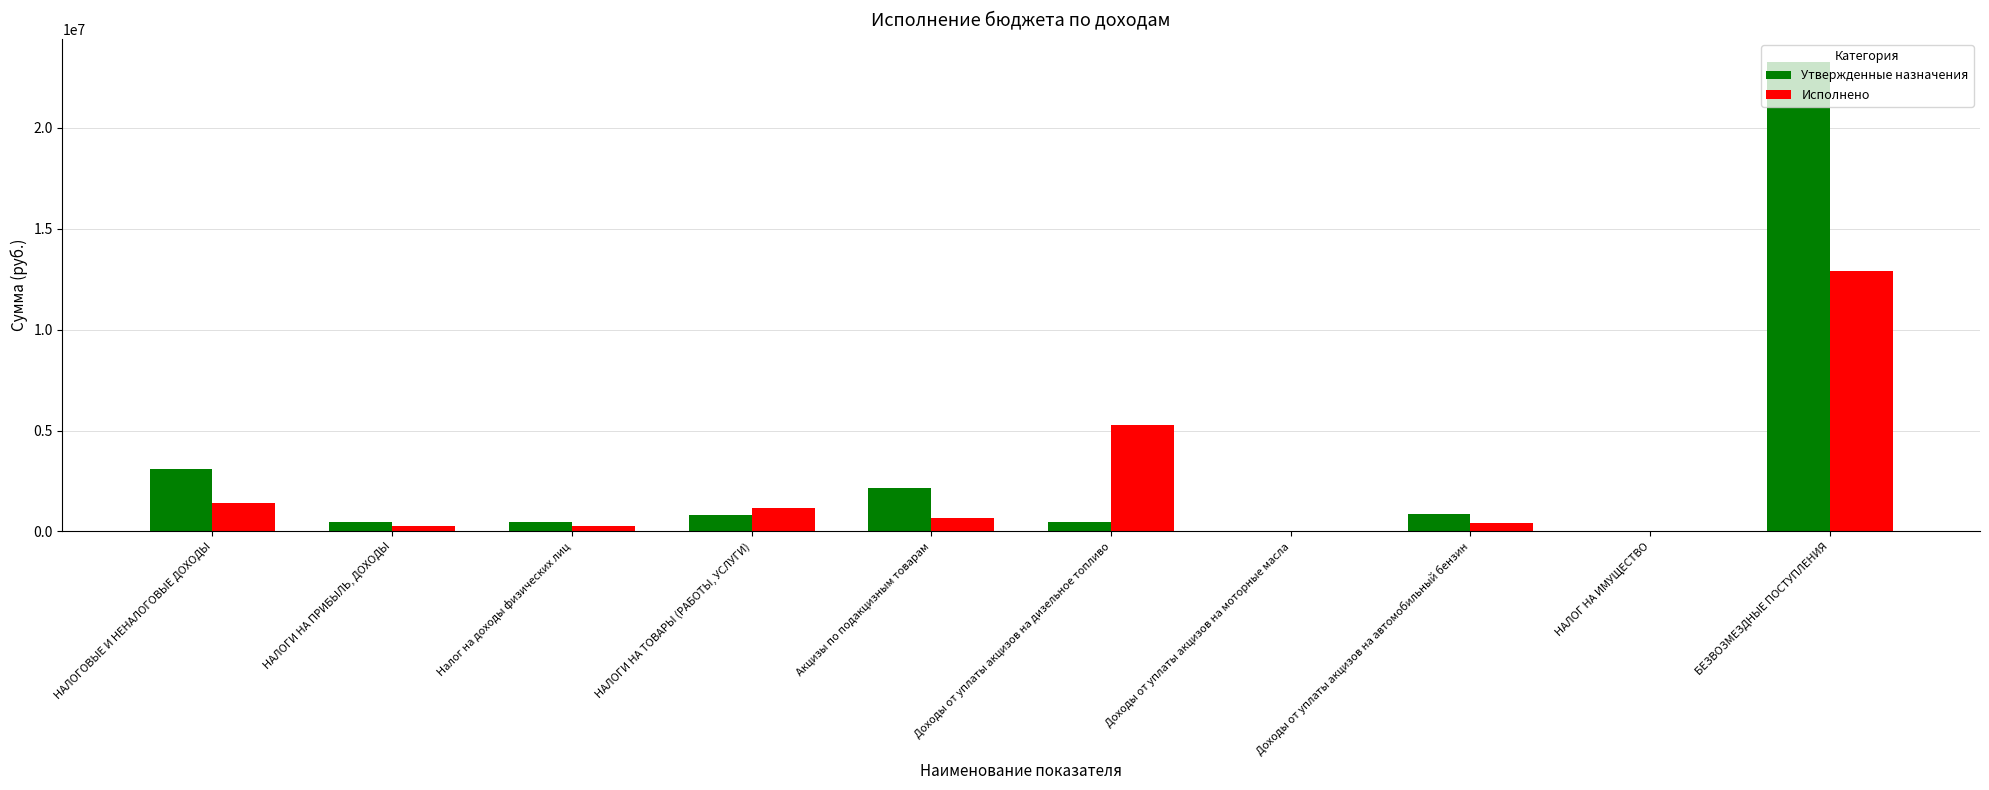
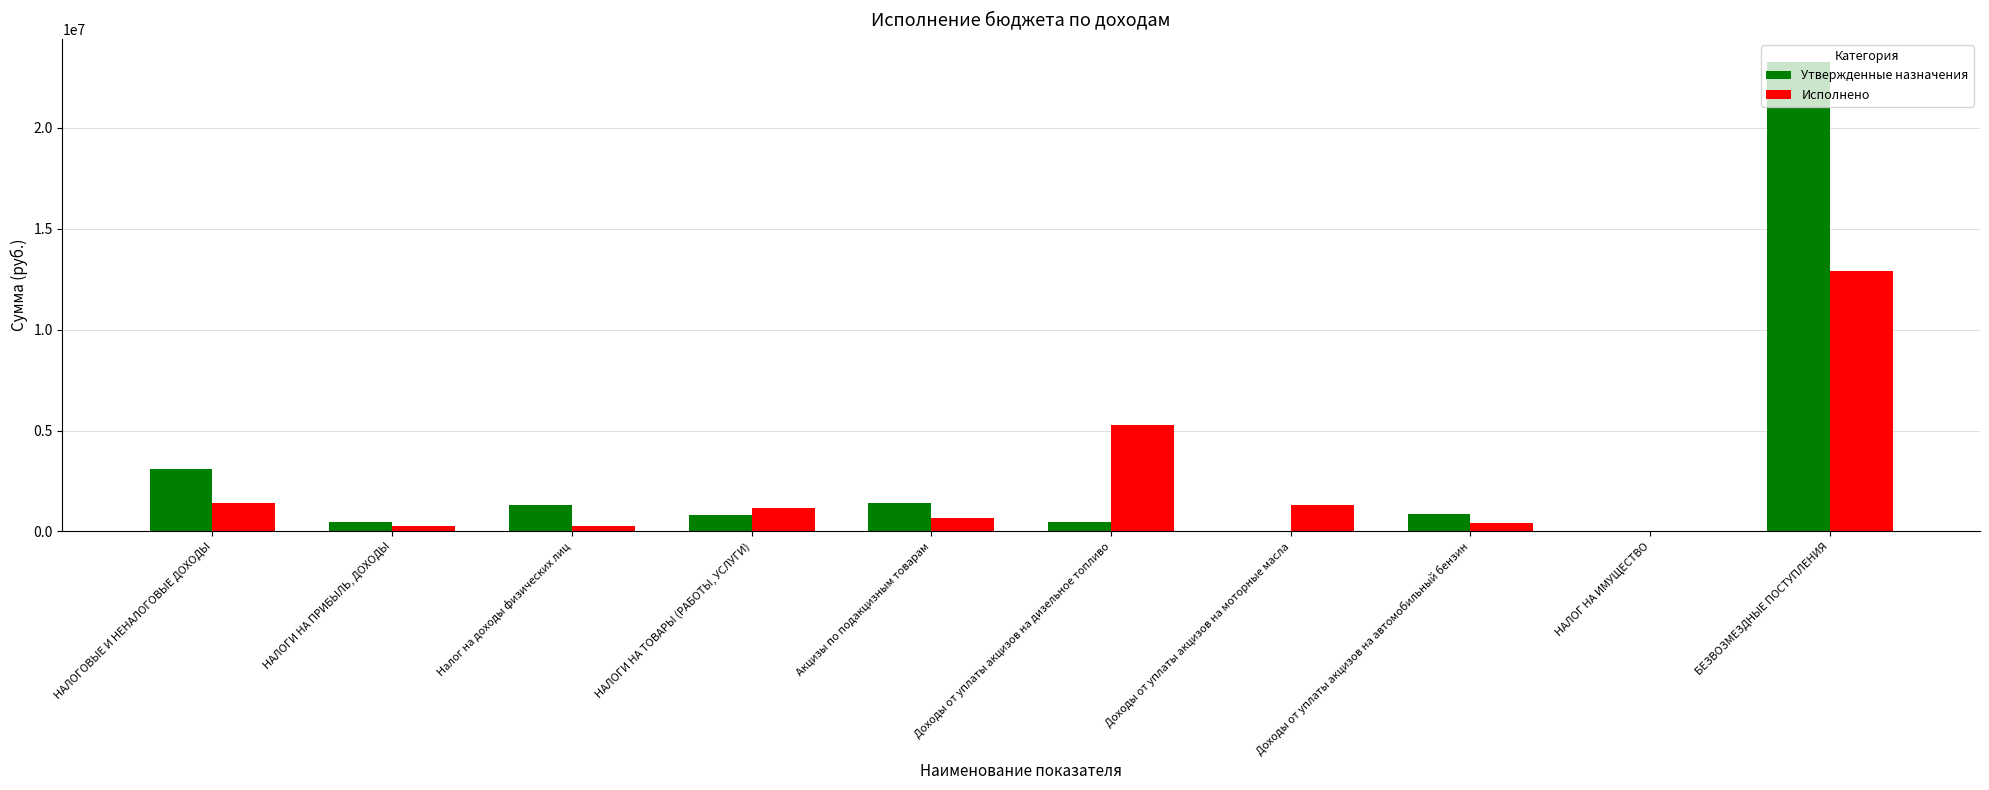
  {
    "Утвержденные назначения": {
      "НАЛОГОВЫЕ И НЕНАЛОГОВЫЕ ДОХОДЫ": 3100000,
      "НАЛОГИ НА ПРИБЫЛЬ, ДОХОДЫ": 500000,
-     "Налог на доходы физических лиц": 500000,
+     "Налог на доходы физических лиц": 1300000,
      "НАЛОГИ НА ТОВАРЫ (РАБОТЫ, УСЛУГИ)": 800000,
-     "Акцизы по подакцизным товарам": 2100000,
+     "Акцизы по подакцизным товарам": 1400000,
      "Доходы от уплаты акцизов на дизельное топливо": 500000,
      "Доходы от уплаты акцизов на автомобильный бензин": 900000,
      "НАЛОГ НА ИМУЩЕСТВО": 0
    },
    "Исполнено": {
      "НАЛОГОВЫЕ И НЕНАЛОГОВЫЕ ДОХОДЫ": 1400000,
      "НАЛОГИ НА ПРИБЫЛЬ, ДОХОДЫ": 300000,
      "Налог на доходы физических лиц": 300000,
      "НАЛОГИ НА ТОВАРЫ (РАБОТЫ, УСЛУГИ)": 1100000,
      "Акцизы по подакцизным товарам": 700000,
      "Доходы от уплаты акцизов на дизельное топливо": 5300000,
-     "Доходы от уплаты акцизов на моторные масла": 0,
+     "Доходы от уплаты акцизов на моторные масла": 1300000,
      "Доходы от уплаты акцизов на автомобильный бензин": 400000,
      "НАЛОГ НА ИМУЩЕСТВО": 0,
      "БЕЗВОЗМЕЗДНЫЕ ПОСТУПЛЕНИЯ": 12900000
    }
  }
